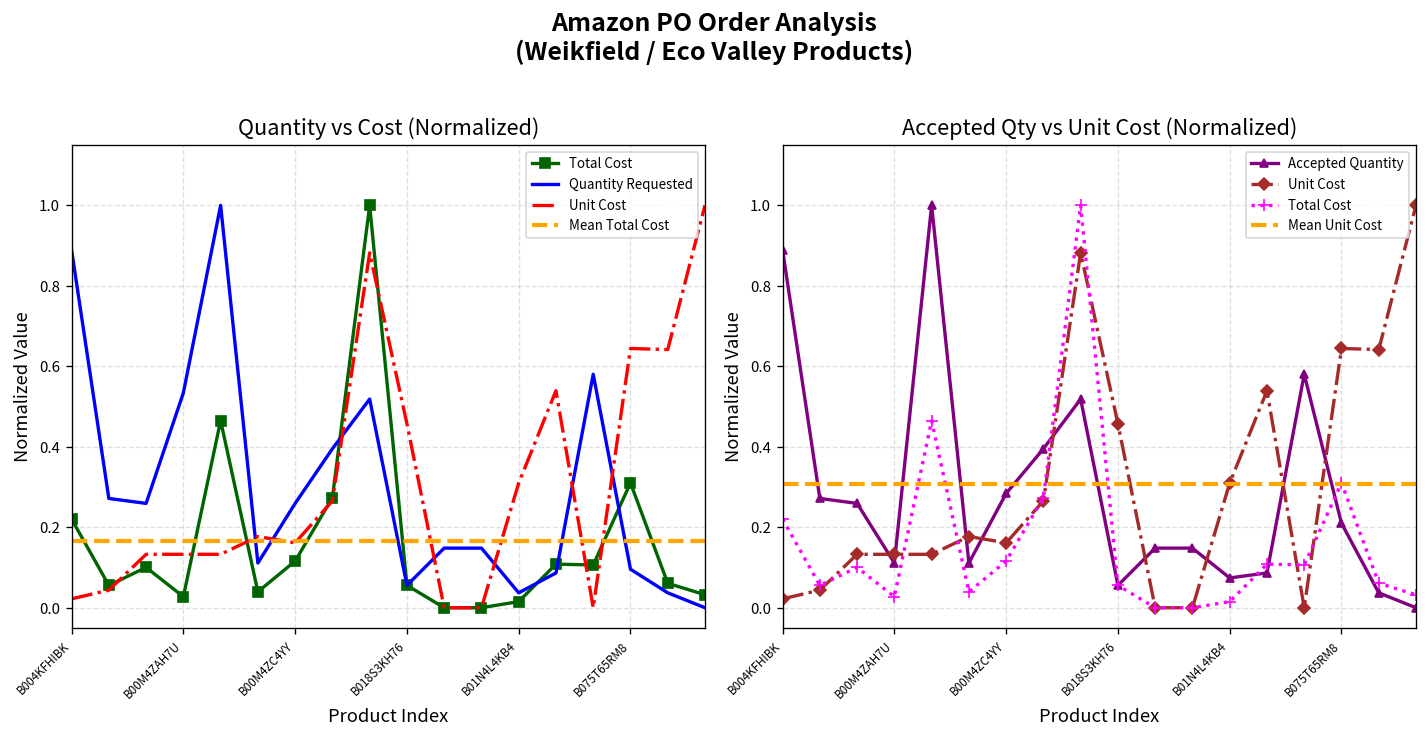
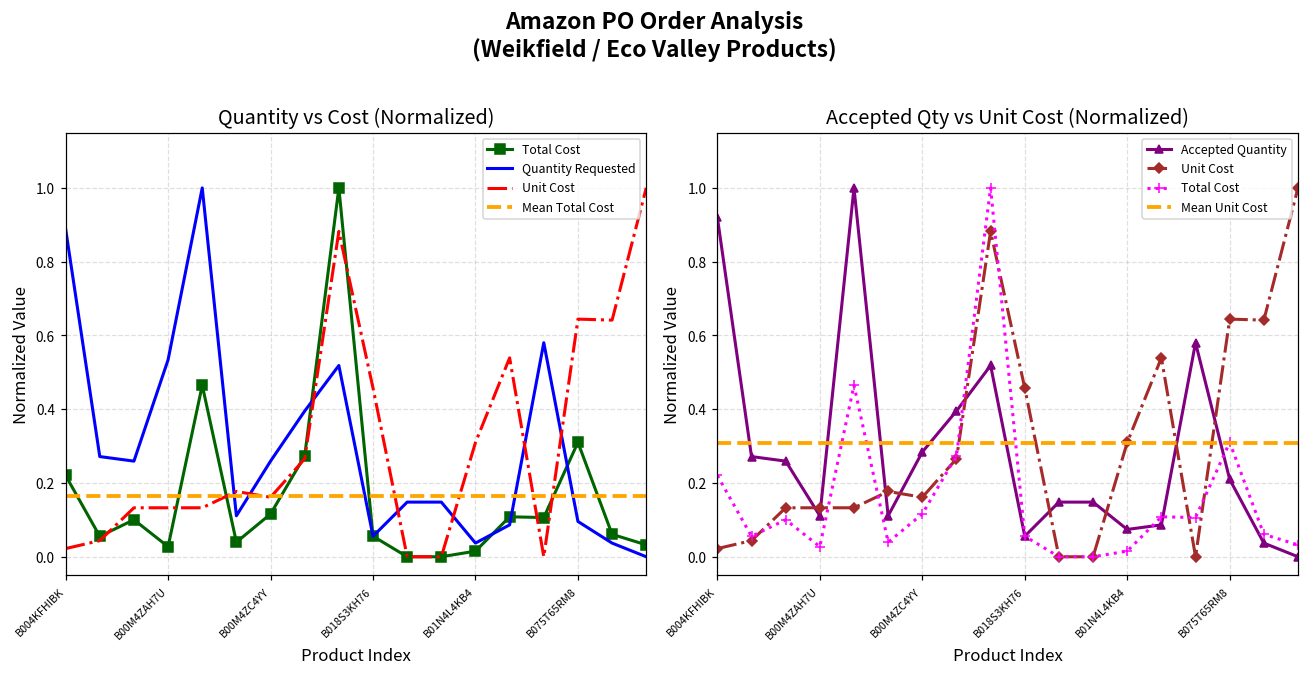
  {
    "Quantity vs Cost (Normalized)": {
      "Quantity Requested": {
        "B004KFHIBK": 0.89,
        "B00M4ZAH7U": 0.53,
        "B00M4ZC4YY": 0.26,
        "B01N4L4KB4": 0.04,
        "B075T65RM8": 0.10
      }
    },
    "Accepted Qty vs Unit Cost (Normalized)": {
      "Accepted Quantity": {
-       "B004KFHIBK": 0.89,
+       "B004KFHIBK": 0.92,
        "B00M4ZAH7U": 0.11,
        "B00M4ZC4YY": 0.28,
        "B01N4L4KB4": 0.07,
        "B075T65RM8": 0.21
      },
      "Unit Cost": {
        "B004KFHIBK": 0.02,
        "B00M4ZAH7U": 0.13,
        "B00M4ZC4YY": 0.16,
        "B018S3KH76": 0.46,
        "B01N4L4KB4": 0.31,
        "B075T65RM8": 0.64
      },
      "Total Cost": {
        "B004KFHIBK": 0.22,
        "B00M4ZAH7U": 0.03,
        "B00M4ZC4YY": 0.12,
        "B01N4L4KB4": 0.02,
        "B075T65RM8": 0.31
      }
    }
  }
